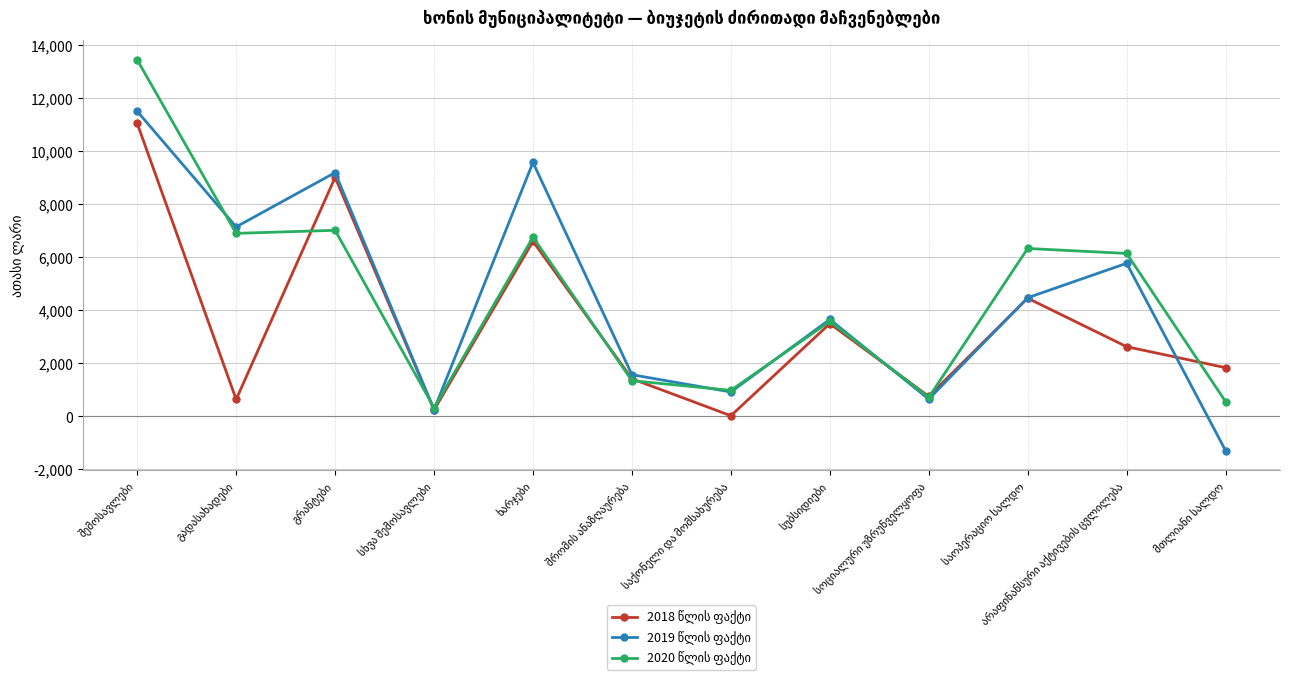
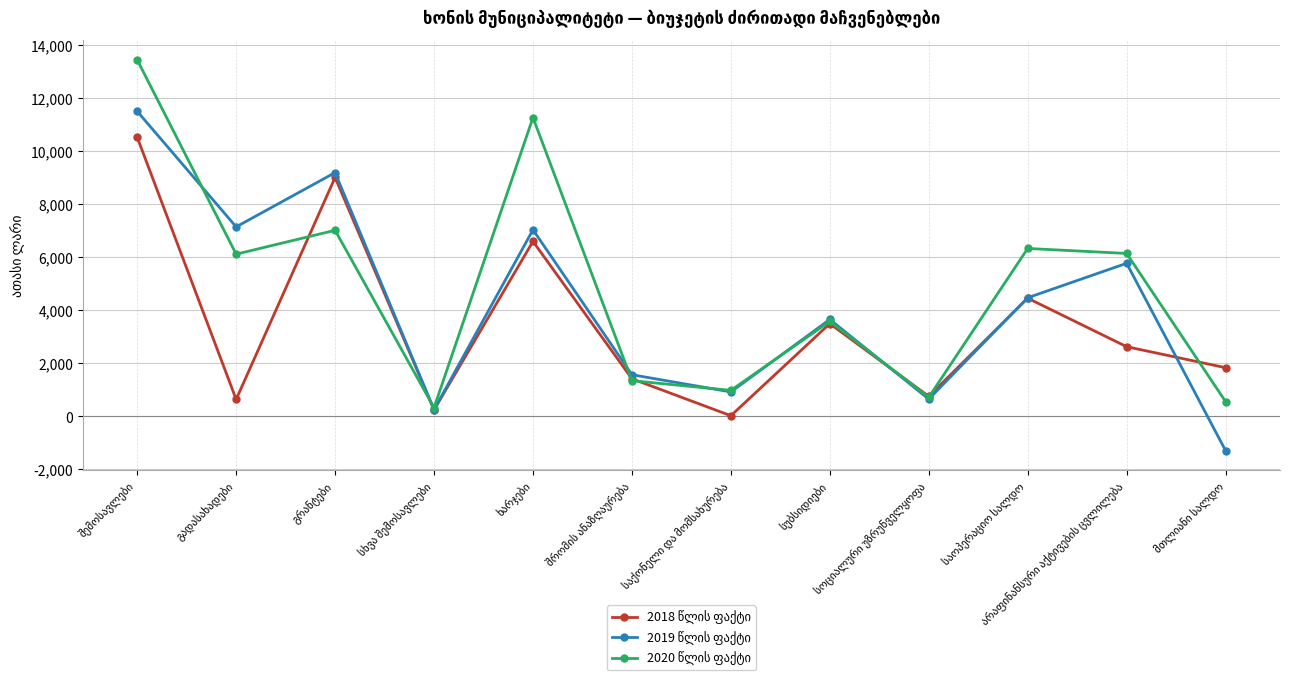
  {
    "2018 წლის ფაქტი": {
-     "შემოსავლები": "11,100",
+     "შემოსავლები": "10,500",
      "გადასახადები": "600",
      "გრანტები": "9,000",
      "ხარჯები": "6,600",
      "საქონელი და მომსახურება": "0",
      "არაფინანსური აქტივების ცვლილება": "2,600",
      "მთლიანი სალდო": "1,800"
    },
    "2019 წლის ფაქტი": {
      "შემოსავლები": "11,500",
      "გადასახადები": "7,100",
      "გრანტები": "9,200",
-     "ხარჯები": "9,600",
+     "ხარჯები": "7,000",
      "შრომის ანაზღაურება": "1,600",
      "არაფინანსური აქტივების ცვლილება": "5,800",
      "მთლიანი სალდო": "-1,300"
    },
    "2020 წლის ფაქტი": {
      "შემოსავლები": "13,500",
-     "გადასახადები": "6,900",
+     "გადასახადები": "6,100",
      "გრანტები": "7,000",
-     "ხარჯები": "6,800",
+     "ხარჯები": "11,300",
      "საოპერაციო სალდო": "6,300",
      "არაფინანსური აქტივების ცვლილება": "6,100",
      "მთლიანი სალდო": "600"
    }
  }
